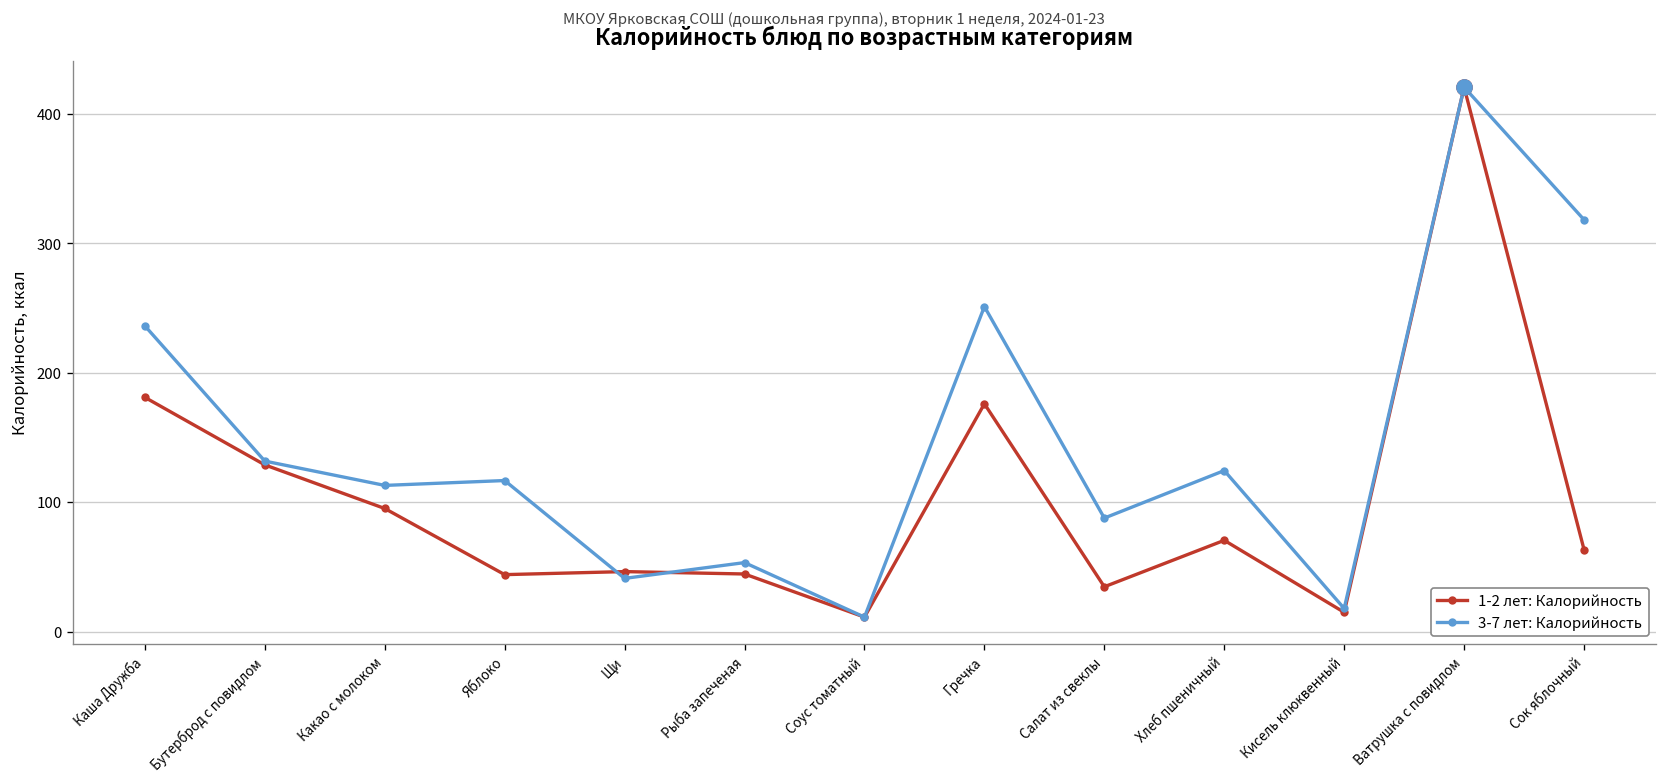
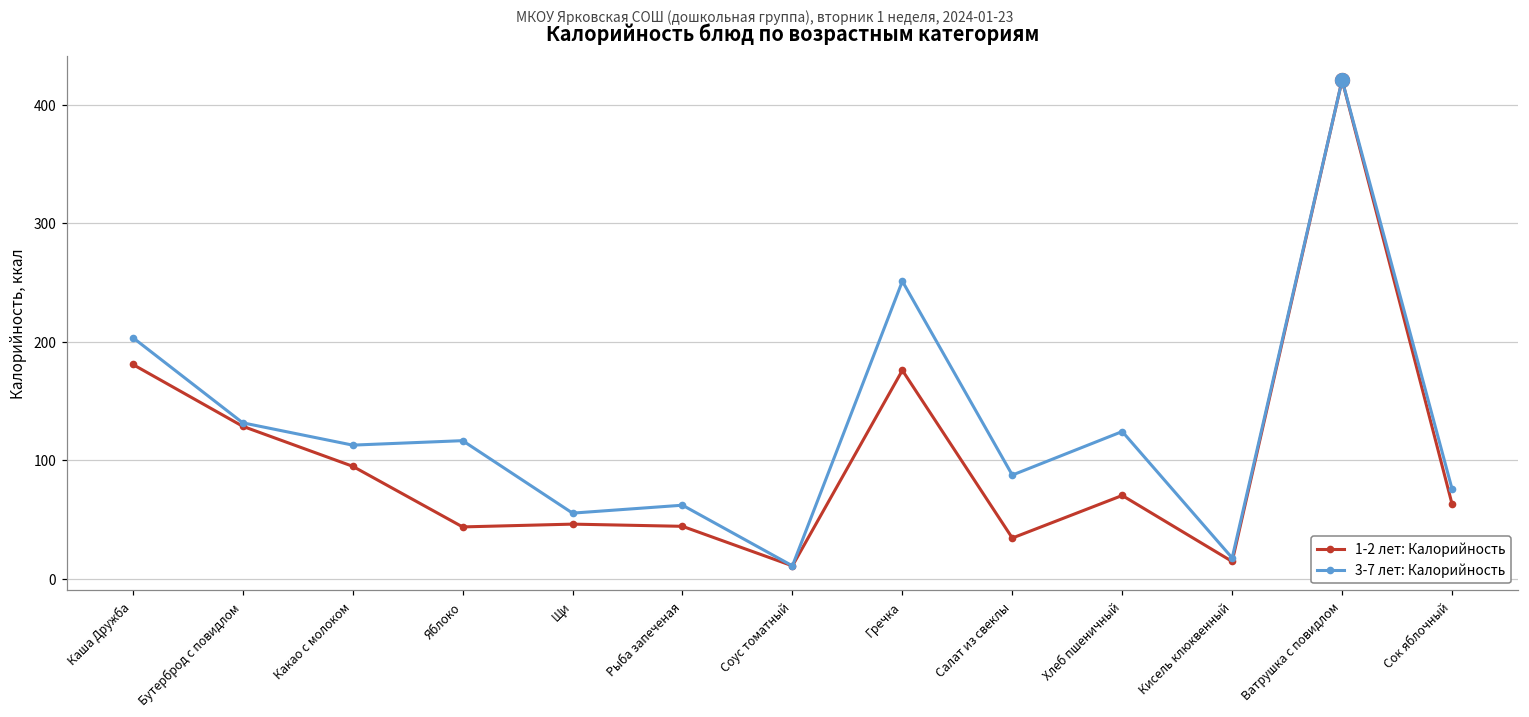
  {
    "3-7 лет: Калорийность": {
-     "Каша Дружба": 236,
+     "Каша Дружба": 204,
      "Бутерброд с повидлом": 132,
      "Какао с молоком": 113,
      "Яблоко": 117,
-     "Щи": 41,
-     "Рыба запеченая": 53,
+     "Щи": 56,
+     "Рыба запеченая": 62,
      "Гречка": 251,
      "Салат из свеклы": 88,
      "Хлеб пшеничный": 124,
      "Кисель клюквенный": 18,
-     "Сок яблочный": 318
+     "Сок яблочный": 76
    }
  }
